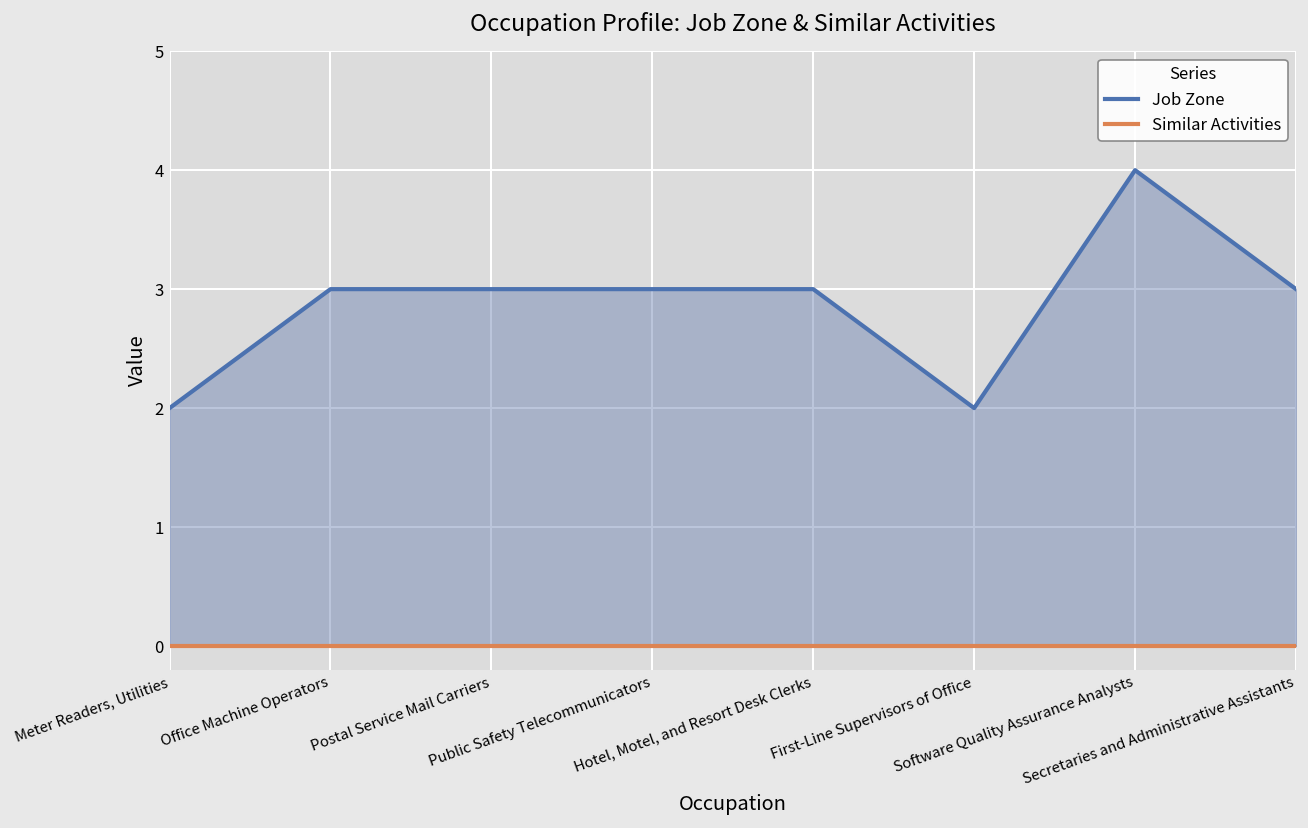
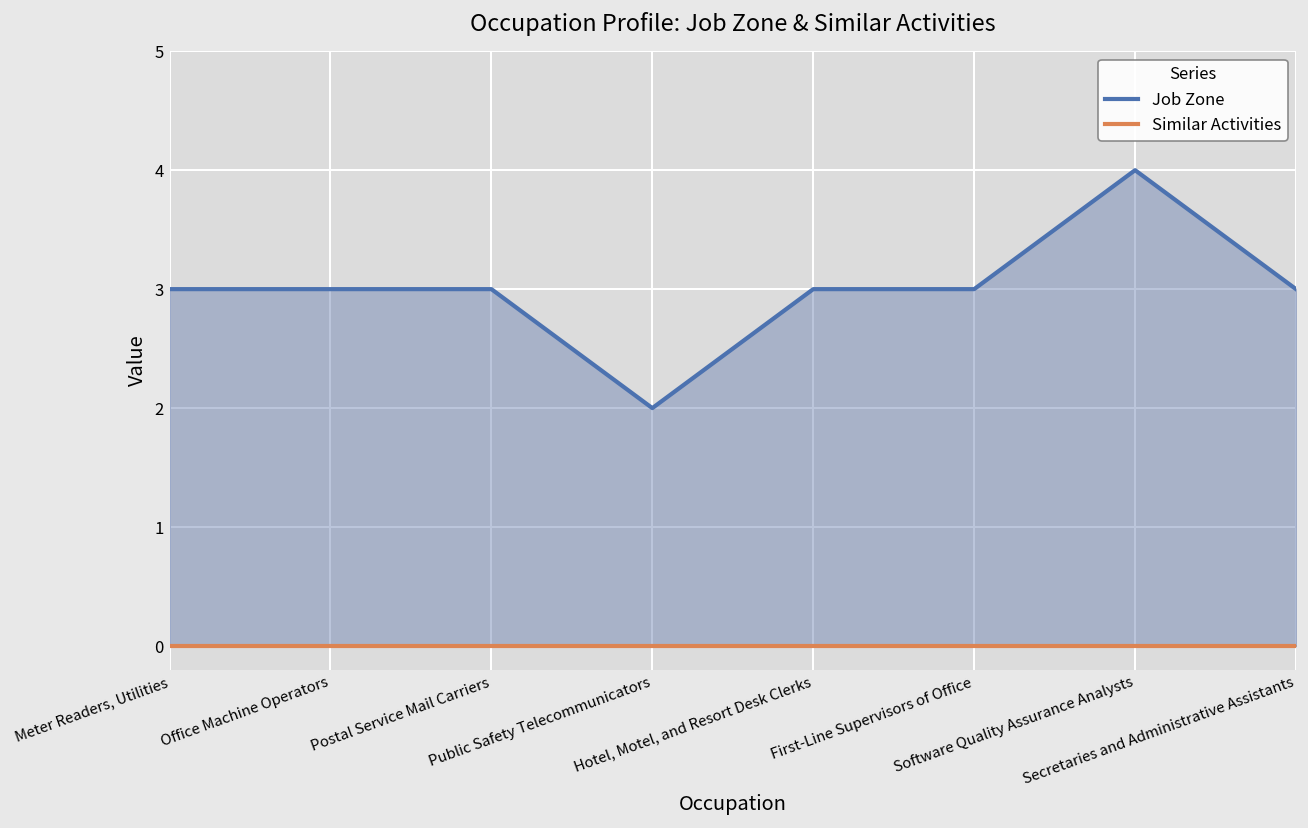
  {
    "Job Zone": {
-     "Meter Readers, Utilities": 2,
+     "Meter Readers, Utilities": 3,
      "Office Machine Operators": 3,
      "Postal Service Mail Carriers": 3,
-     "Public Safety Telecommunicators": 3,
+     "Public Safety Telecommunicators": 2,
      "Hotel, Motel, and Resort Desk Clerks": 3,
-     "First-Line Supervisors of Office": 2,
+     "First-Line Supervisors of Office": 3,
      "Software Quality Assurance Analysts": 4,
      "Secretaries and Administrative Assistants": 3
    },
    "Similar Activities": {
      "Meter Readers, Utilities": 0,
      "Office Machine Operators": 0,
      "Postal Service Mail Carriers": 0,
      "Public Safety Telecommunicators": 0,
      "Hotel, Motel, and Resort Desk Clerks": 0,
      "First-Line Supervisors of Office": 0,
      "Software Quality Assurance Analysts": 0,
      "Secretaries and Administrative Assistants": 0
    }
  }
